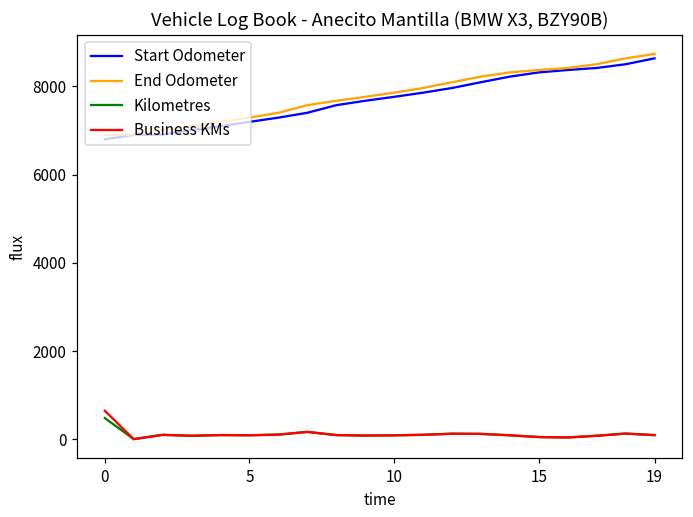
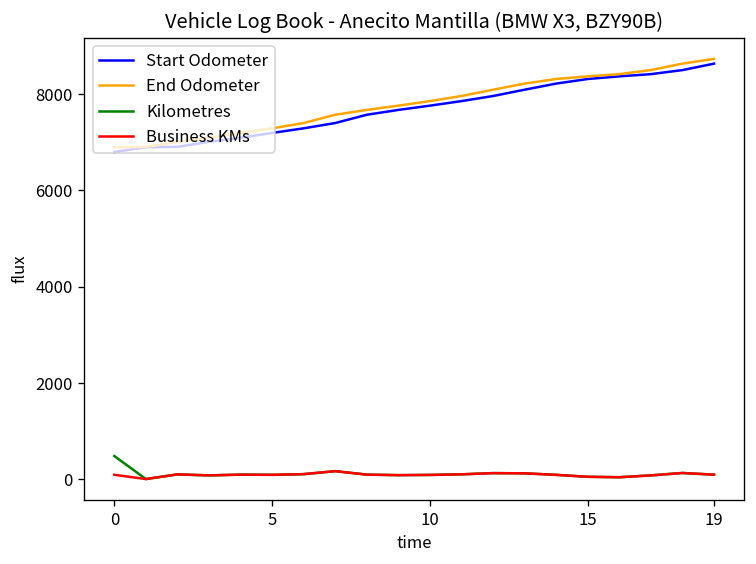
  {
    "Start Odometer": {
      "0": 6800
    },
    "Kilometres": {
      "0": 500
    },
    "Business KMs": {
-     "0": 700
+     "0": 100
    }
  }
